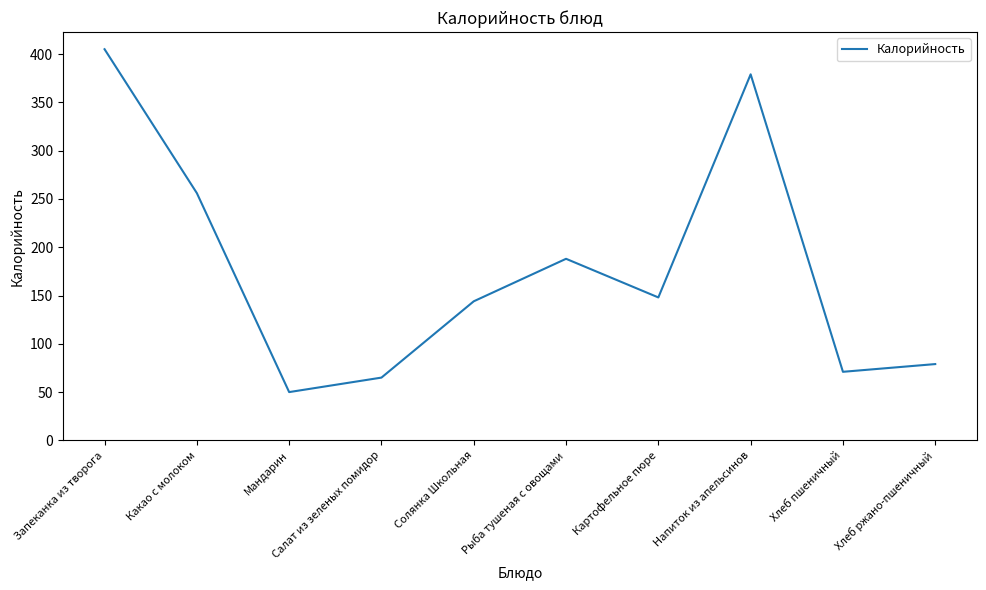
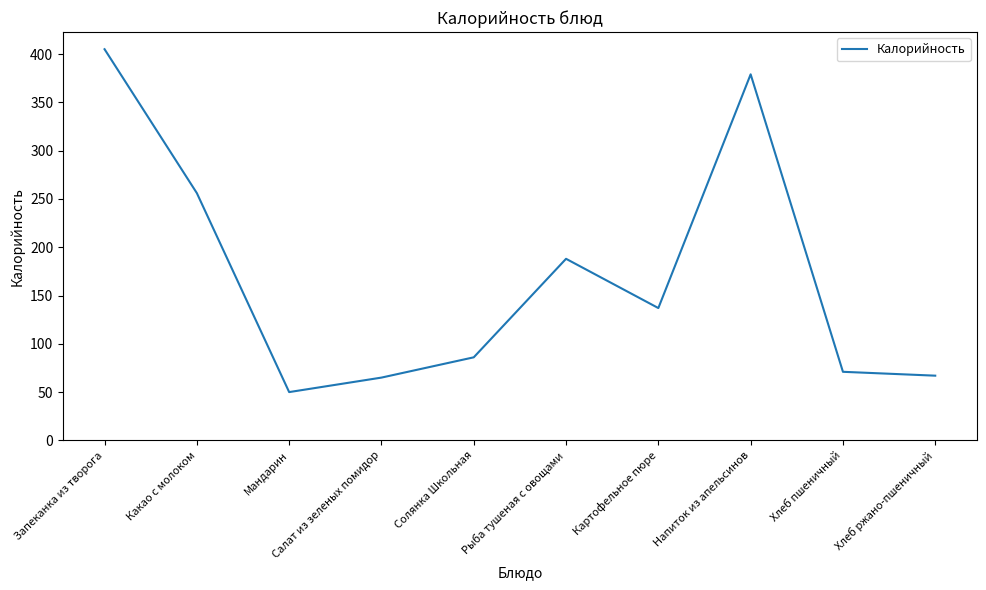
  {
    "Запеканка из творога": 410,
    "Какао с молоком": 260,
    "Мандарин": 50,
    "Салат из зеленых помидор": 70,
-   "Солянка Школьная": 140,
+   "Солянка Школьная": 90,
    "Рыба тушеная с овощами": 190,
-   "Картофельное пюре": 150,
+   "Картофельное пюре": 140,
    "Напиток из апельсинов": 380,
    "Хлеб пшеничный": 70,
-   "Хлеб ржано-пшеничный": 80
+   "Хлеб ржано-пшеничный": 70
  }
